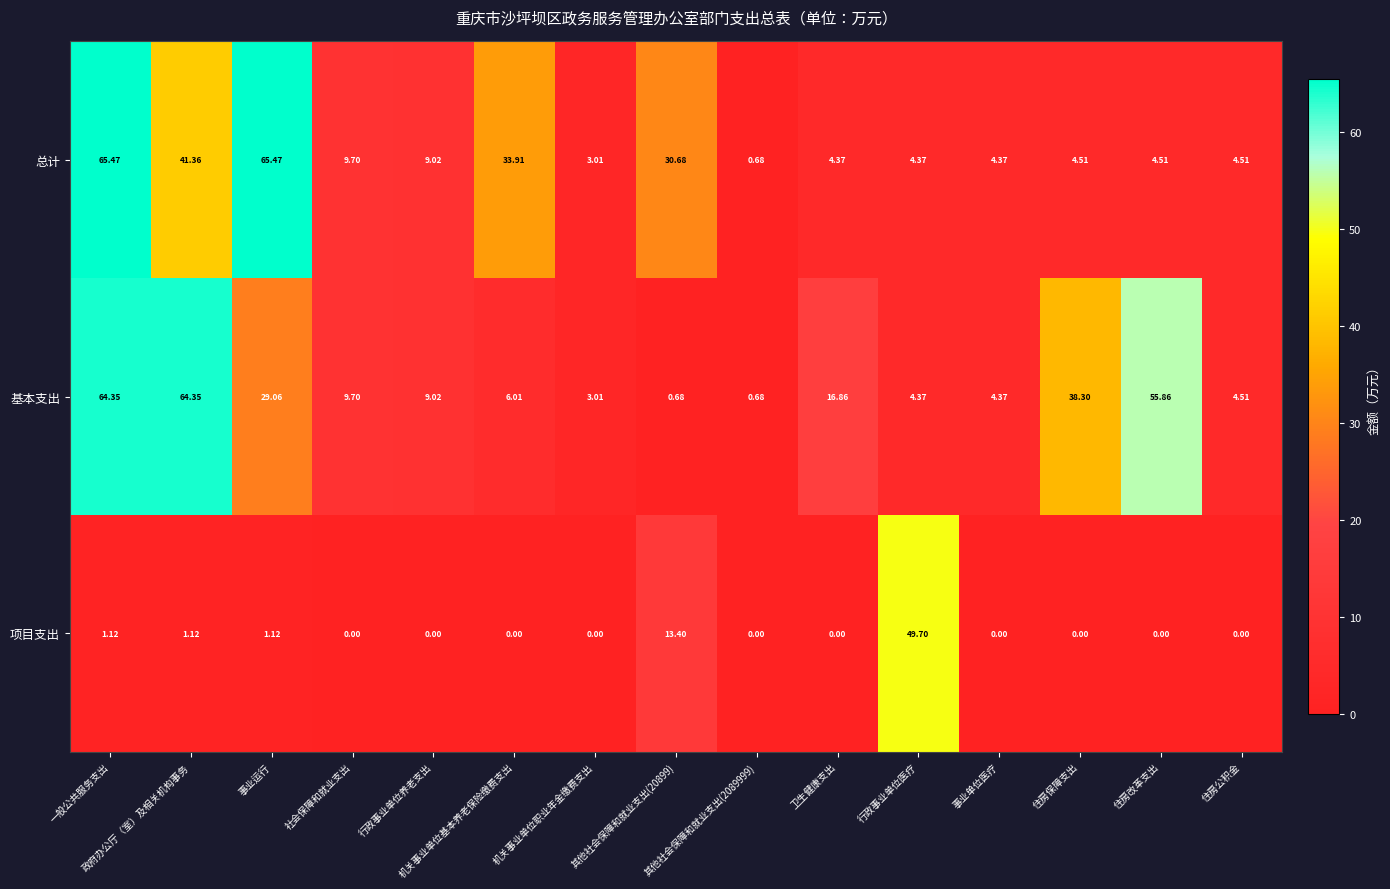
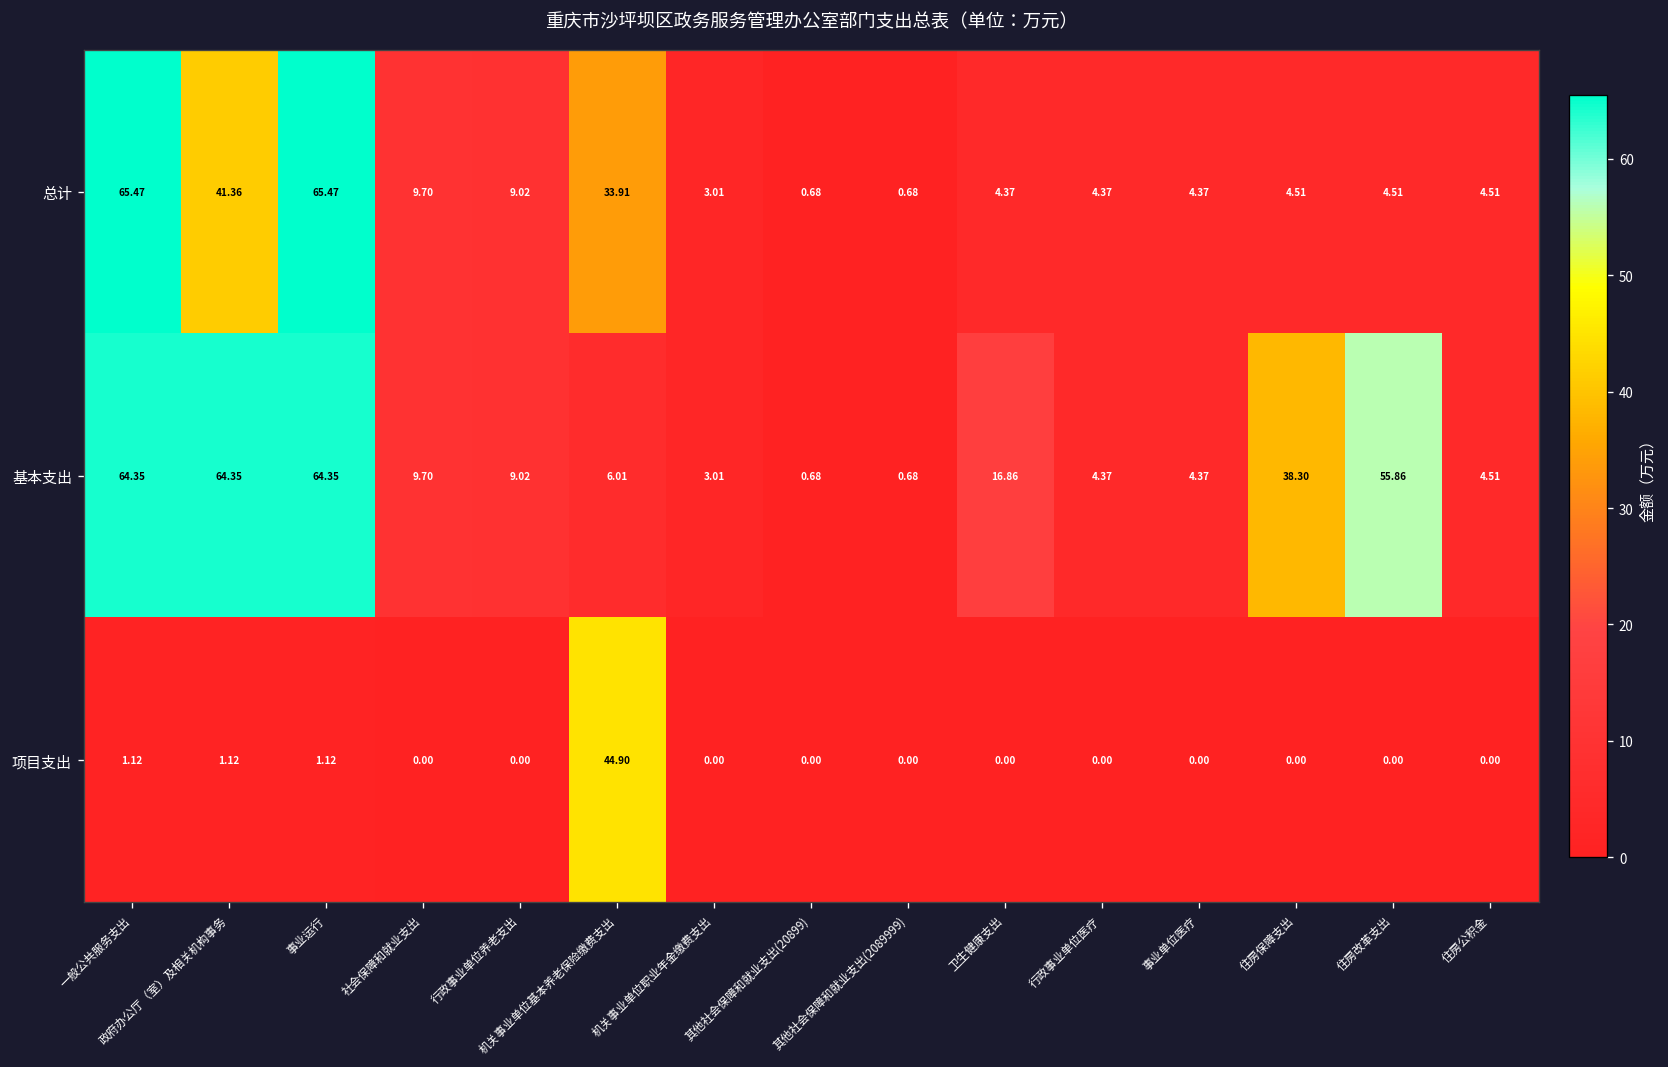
  {
    "总计": {
      "一般公共服务支出": 65.47,
      "政府办公厅（室）及相关机构事务": 41.36,
      "事业运行": 65.47,
      "社会保障和就业支出": 9.70,
      "行政事业单位养老支出": 9.02,
      "机关事业单位基本养老保险缴费支出": 33.91,
      "机关事业单位职业年金缴费支出": 3.01,
-     "其他社会保障和就业支出(20899)": 30.68,
+     "其他社会保障和就业支出(20899)": 0.68,
      "其他社会保障和就业支出(2089999)": 0.68,
      "卫生健康支出": 4.37,
      "行政事业单位医疗": 4.37,
      "事业单位医疗": 4.37,
      "住房保障支出": 4.51,
      "住房改革支出": 4.51,
      "住房公积金": 4.51
    },
    "基本支出": {
      "一般公共服务支出": 64.35,
      "政府办公厅（室）及相关机构事务": 64.35,
-     "事业运行": 29.06,
+     "事业运行": 64.35,
      "社会保障和就业支出": 9.70,
      "行政事业单位养老支出": 9.02,
      "机关事业单位基本养老保险缴费支出": 6.01,
      "机关事业单位职业年金缴费支出": 3.01,
      "其他社会保障和就业支出(20899)": 0.68,
      "其他社会保障和就业支出(2089999)": 0.68,
      "卫生健康支出": 16.86,
      "行政事业单位医疗": 4.37,
      "事业单位医疗": 4.37,
      "住房保障支出": 38.30,
      "住房改革支出": 55.86,
      "住房公积金": 4.51
    },
    "项目支出": {
      "一般公共服务支出": 1.12,
      "政府办公厅（室）及相关机构事务": 1.12,
      "事业运行": 1.12,
      "社会保障和就业支出": 0.00,
      "行政事业单位养老支出": 0.00,
-     "机关事业单位基本养老保险缴费支出": 0.00,
+     "机关事业单位基本养老保险缴费支出": 44.90,
      "机关事业单位职业年金缴费支出": 0.00,
-     "其他社会保障和就业支出(20899)": 13.40,
+     "其他社会保障和就业支出(20899)": 0.00,
      "其他社会保障和就业支出(2089999)": 0.00,
      "卫生健康支出": 0.00,
-     "行政事业单位医疗": 49.70,
+     "行政事业单位医疗": 0.00,
      "事业单位医疗": 0.00,
      "住房保障支出": 0.00,
      "住房改革支出": 0.00,
      "住房公积金": 0.00
    }
  }
